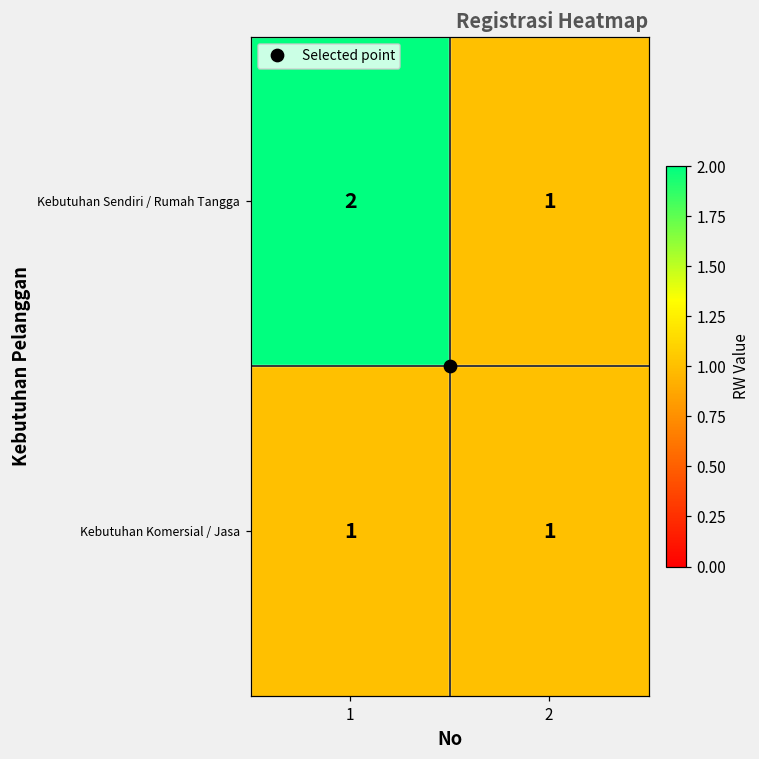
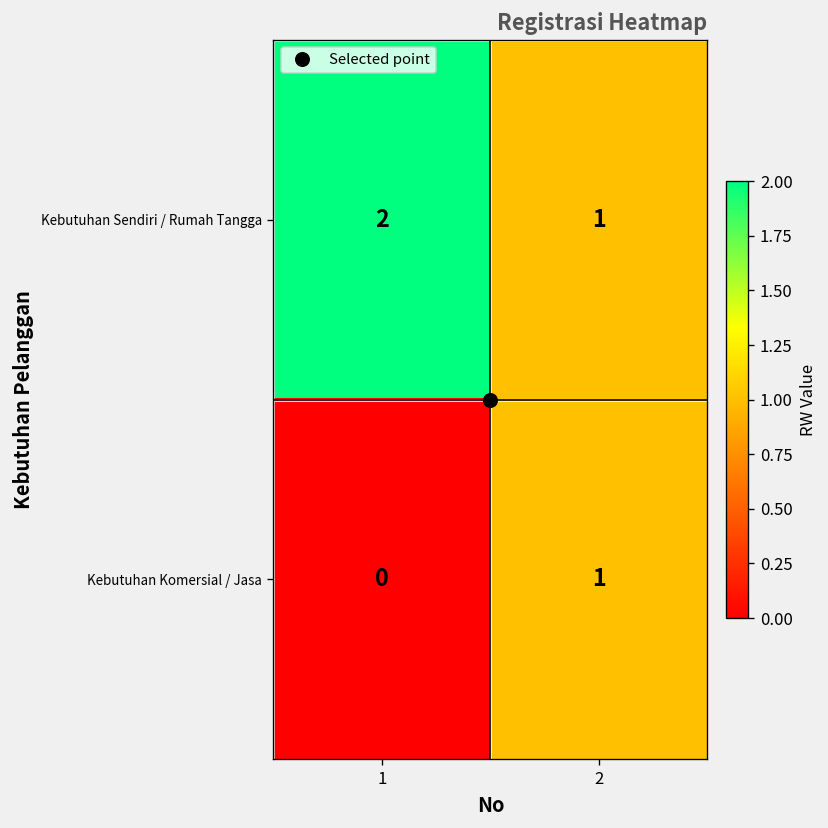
  {
    "Kebutuhan Sendiri / Rumah Tangga": {
      "1": 2,
      "2": 1
    },
    "Kebutuhan Komersial / Jasa": {
-     "1": 1,
+     "1": 0,
      "2": 1
    }
  }
